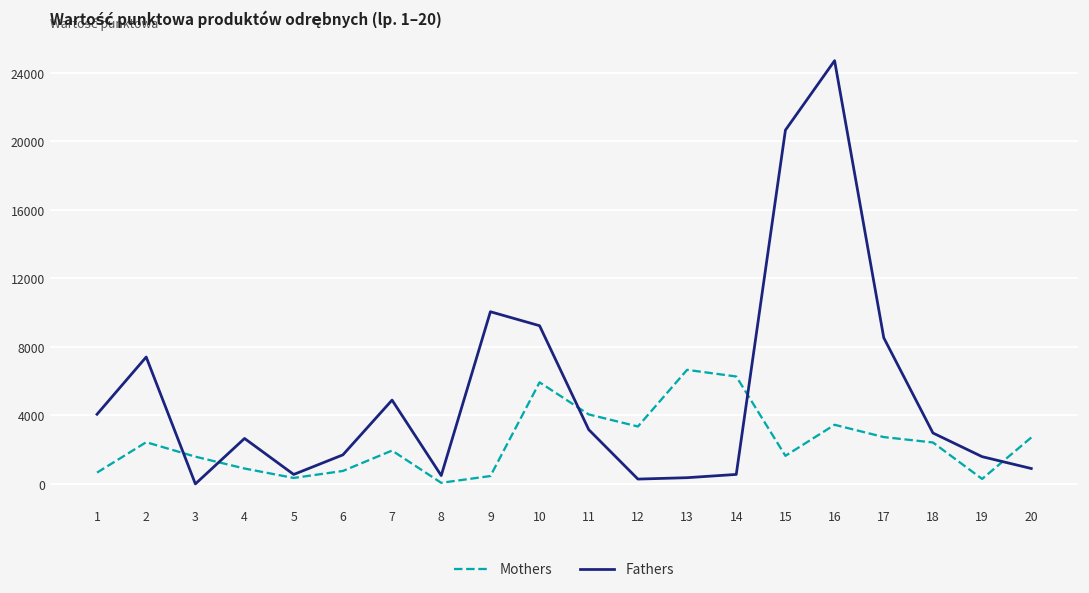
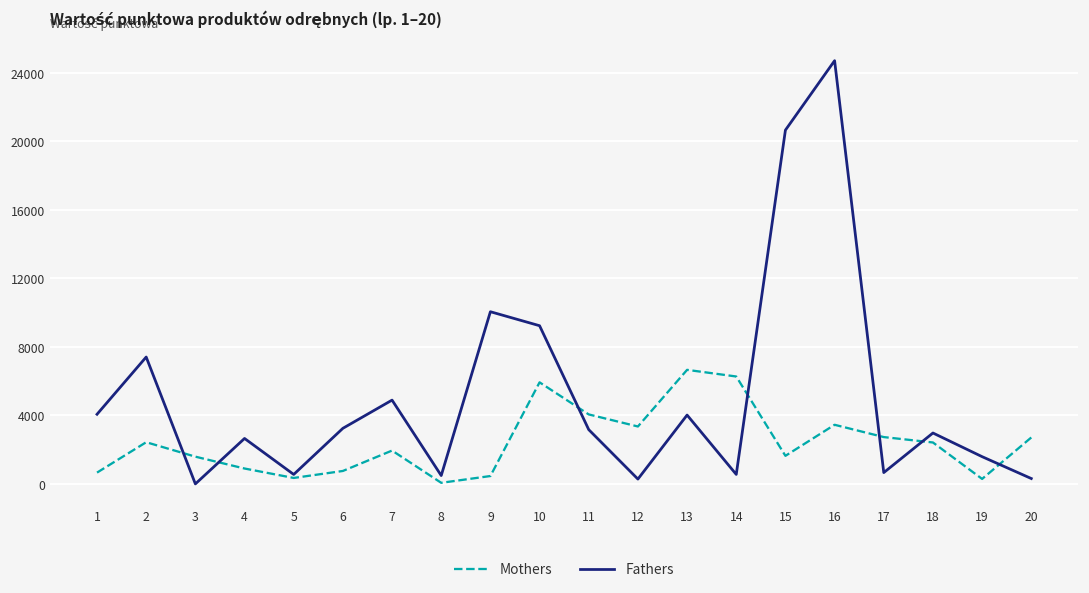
  {
    "Mothers": {
      "1": 700,
      "2": 2400,
      "3": 1600,
      "4": 900,
      "5": 300,
      "6": 800,
      "7": 1900,
      "8": 100,
      "9": 500,
      "10": 5900,
      "11": 4100,
      "12": 3400,
      "13": 6700,
      "14": 6300,
      "15": 1600,
      "16": 3500,
      "17": 2700,
      "18": 2400,
      "19": 300,
      "20": 2700
    },
    "Fathers": {
      "1": 4100,
      "2": 7400,
      "3": 0,
      "4": 2700,
      "5": 600,
-     "6": 1700,
+     "6": 3200,
      "7": 4900,
      "8": 500,
      "9": 10100,
      "10": 9200,
      "11": 3200,
      "12": 300,
-     "13": 400,
+     "13": 4000,
      "14": 600,
      "15": 20700,
      "16": 24700,
-     "17": 8500,
+     "17": 700,
      "18": 3000,
      "19": 1600,
-     "20": 900
+     "20": 300
    }
  }
